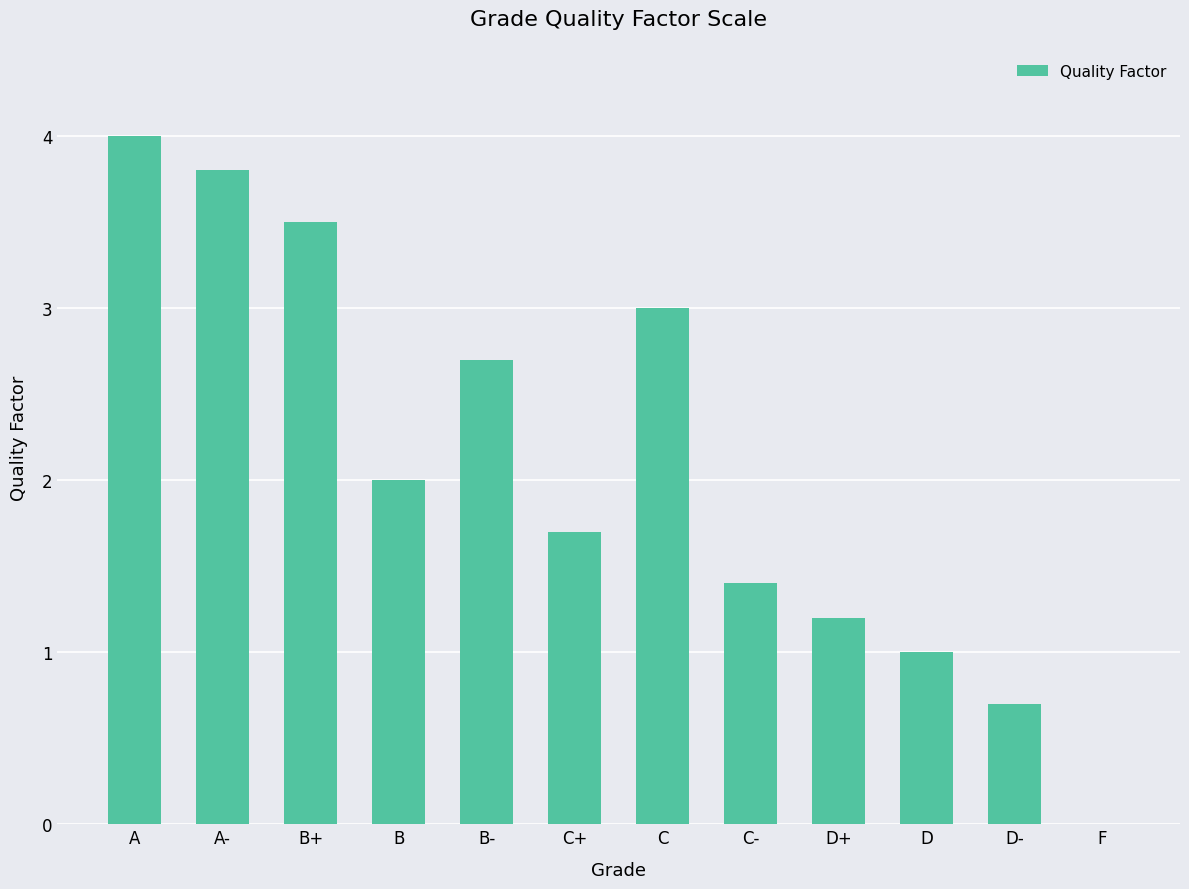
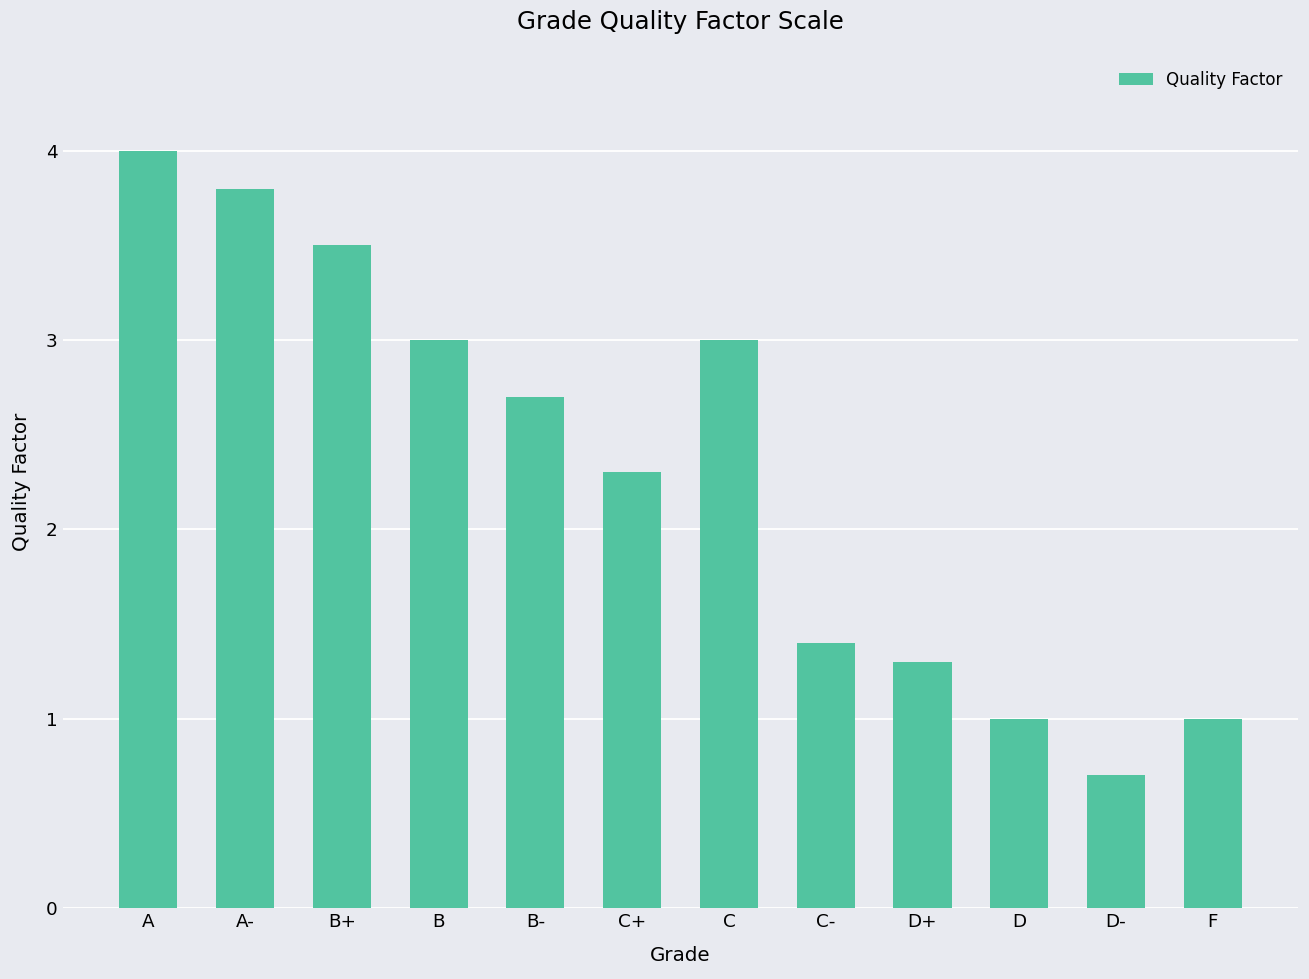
  {
    "A": 4.0,
    "A-": 3.8,
    "B+": 3.5,
-   "B": 2,
+   "B": 3,
    "B-": 2.7,
-   "C+": 1.7,
+   "C+": 2.3,
    "C": 3.0,
    "C-": 1.4,
-   "D+": 1.2,
+   "D+": 1.3,
    "D": 1.0,
    "D-": 0.7,
-   "F": 0
+   "F": 1
  }
